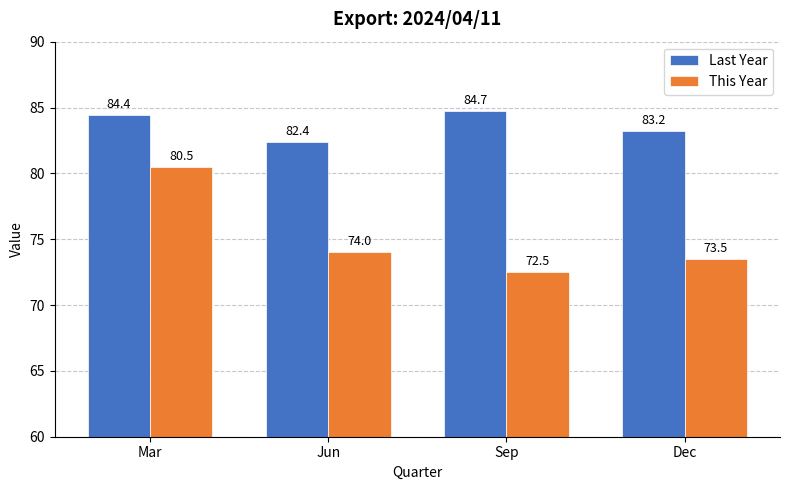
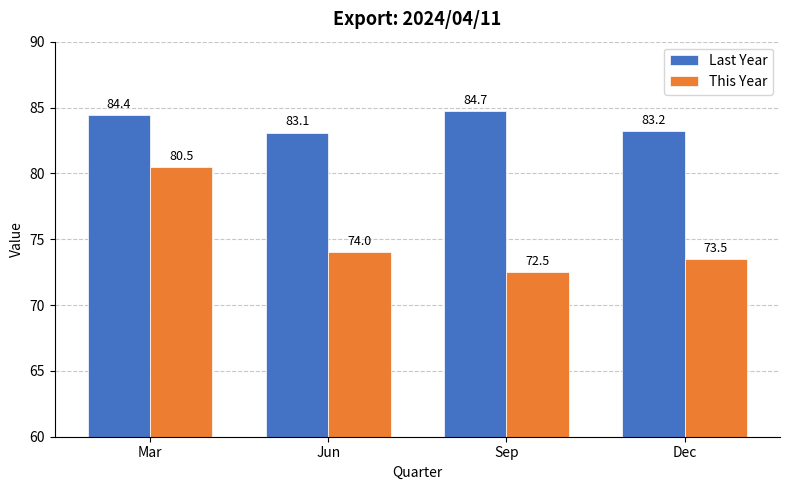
  {
    "Last Year": {
      "Mar": 84.4,
-     "Jun": 82.4,
+     "Jun": 83.1,
      "Sep": 84.7,
      "Dec": 83.2
    },
    "This Year": {
      "Mar": 80.5,
      "Jun": 74.0,
      "Sep": 72.5,
      "Dec": 73.5
    }
  }
